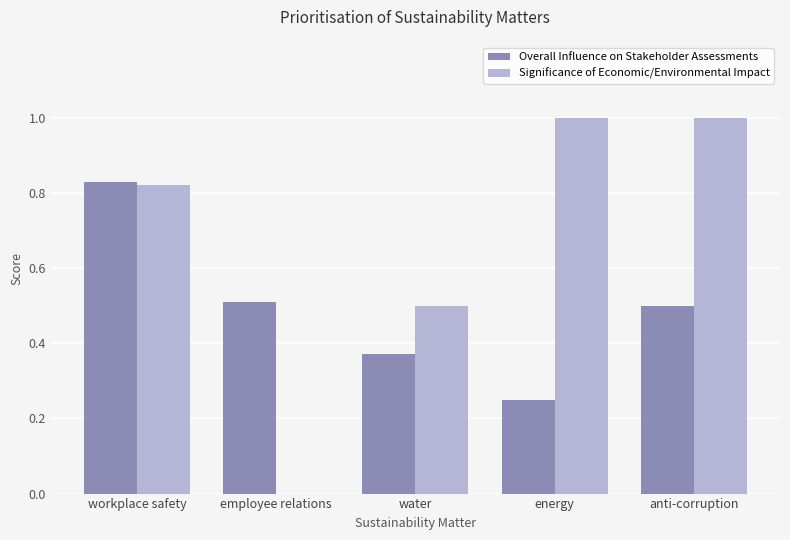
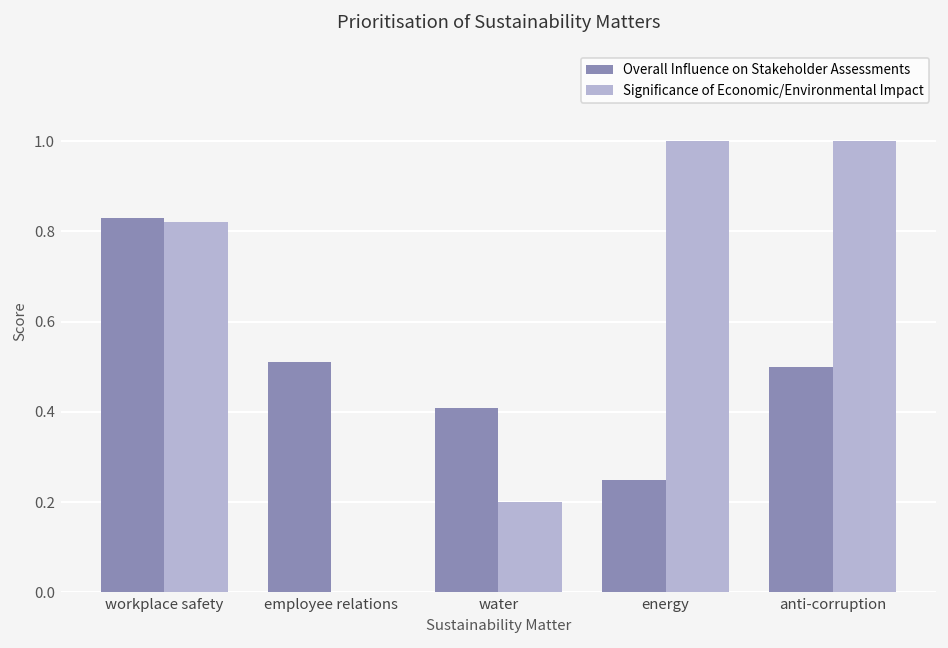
  {
    "Overall Influence on Stakeholder Assessments": {
      "workplace safety": 0.83,
      "employee relations": 0.51,
-     "water": 0.37,
+     "water": 0.41,
      "energy": 0.25,
      "anti-corruption": 0.50
    },
    "Significance of Economic/Environmental Impact": {
      "workplace safety": 0.82,
      "employee relations": 0.0,
-     "water": 0.5,
+     "water": 0.2,
      "energy": 1.0,
      "anti-corruption": 1.0
    }
  }
